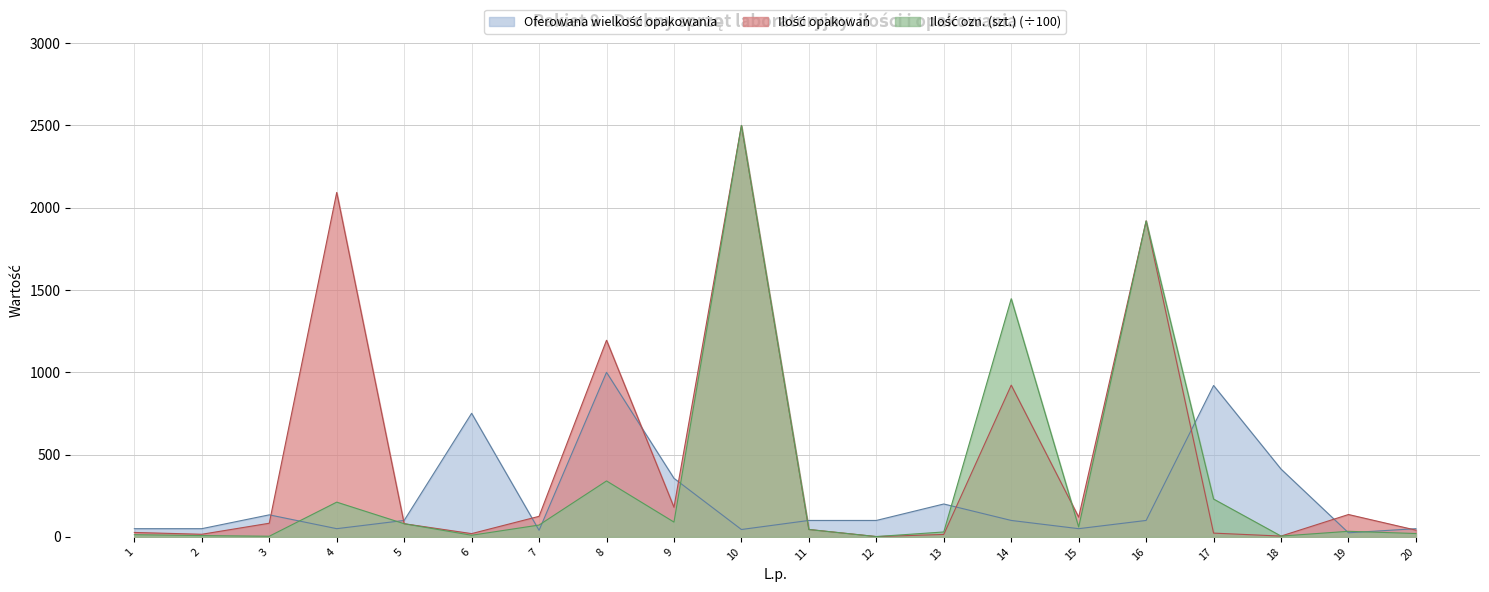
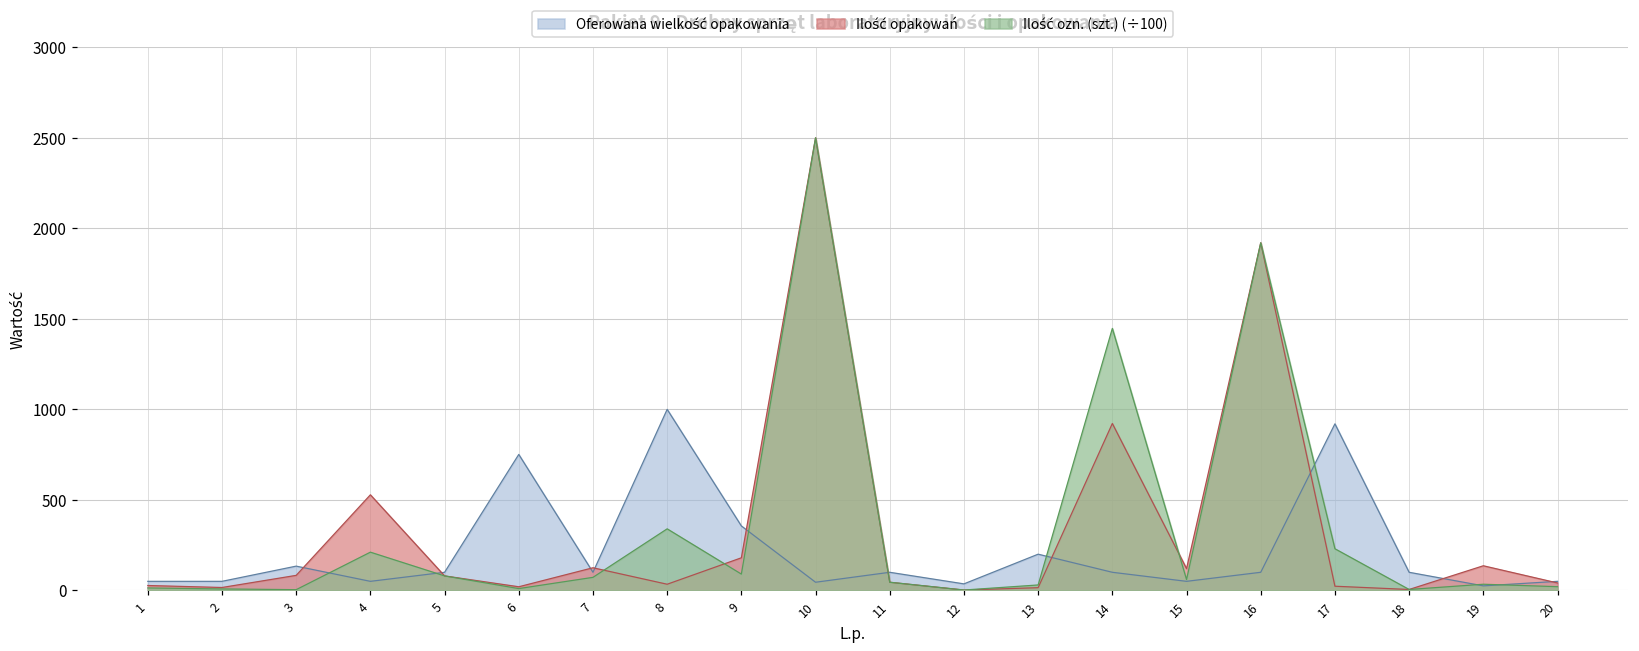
  {
    "Oferowana wielkość opakowania": {
      "1": 50,
      "2": 50,
      "3": 130,
      "4": 50,
      "5": 100,
      "6": 750,
-     "7": 40,
+     "7": 100,
      "8": 1000,
      "9": 360,
      "10": 50,
      "11": 100,
-     "12": 100,
+     "12": 40,
      "13": 200,
      "14": 100,
      "16": 100,
      "17": 920,
-     "18": 410
+     "18": 100
    },
    "Ilość opakowań": {
      "3": 80,
-     "4": 2090,
+     "4": 530,
      "7": 130,
-     "8": 1200,
+     "8": 30,
      "9": 180,
      "14": 920,
      "15": 120,
      "17": 20,
      "19": 140
    },
    "Ilość ozn. (szt.) (÷100)": {
      "3": 0,
      "4": 210,
      "7": 70,
      "8": 340,
      "9": 90,
      "14": 1450,
      "17": 230,
      "20": 20
    }
  }
